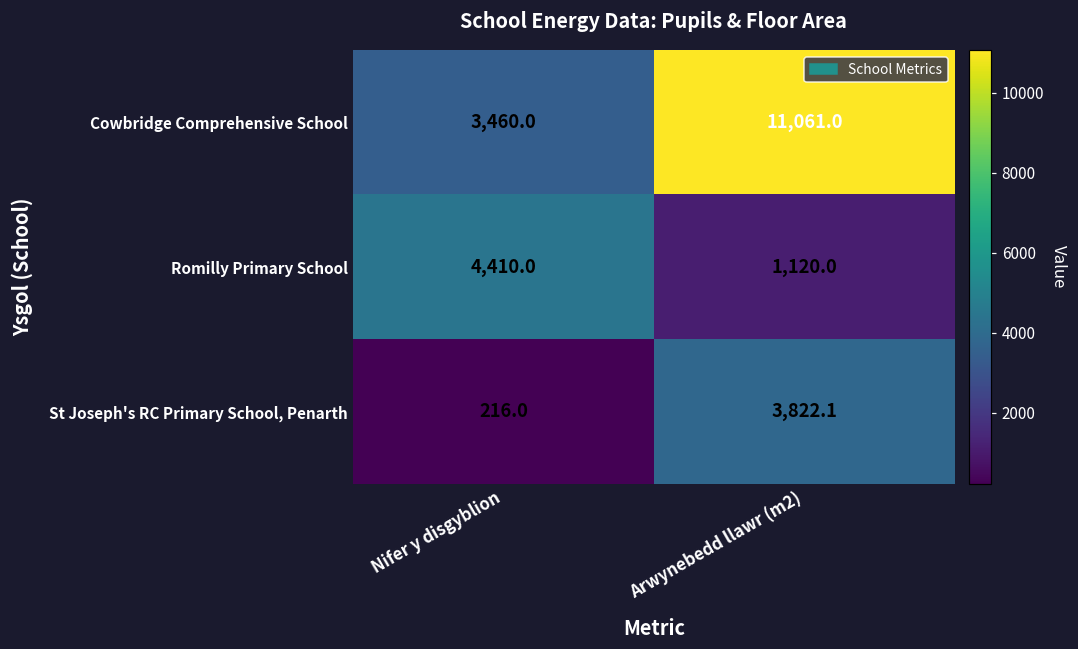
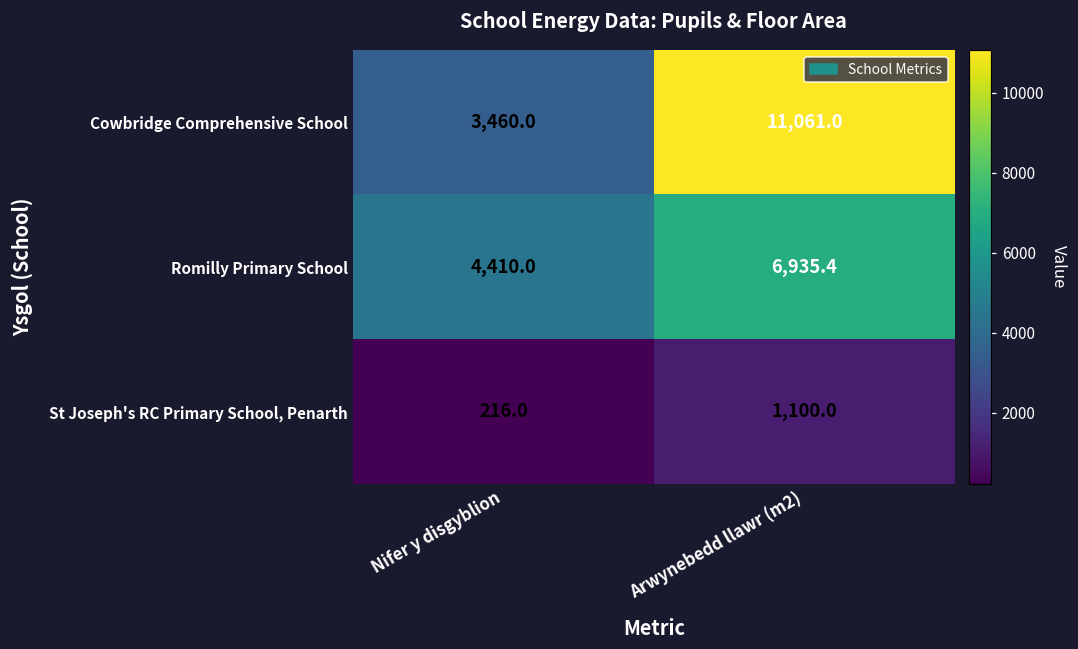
  {
    "Cowbridge Comprehensive School": {
      "Nifer y disgyblion": "3,460.0",
      "Arwynebedd llawr (m2)": "11,061.0"
    },
    "Romilly Primary School": {
      "Nifer y disgyblion": "4,410.0",
-     "Arwynebedd llawr (m2)": "1,120.0"
+     "Arwynebedd llawr (m2)": "6,935.4"
    },
    "St Joseph's RC Primary School, Penarth": {
      "Nifer y disgyblion": "216.0",
-     "Arwynebedd llawr (m2)": "3,822.1"
+     "Arwynebedd llawr (m2)": "1,100.0"
    }
  }
